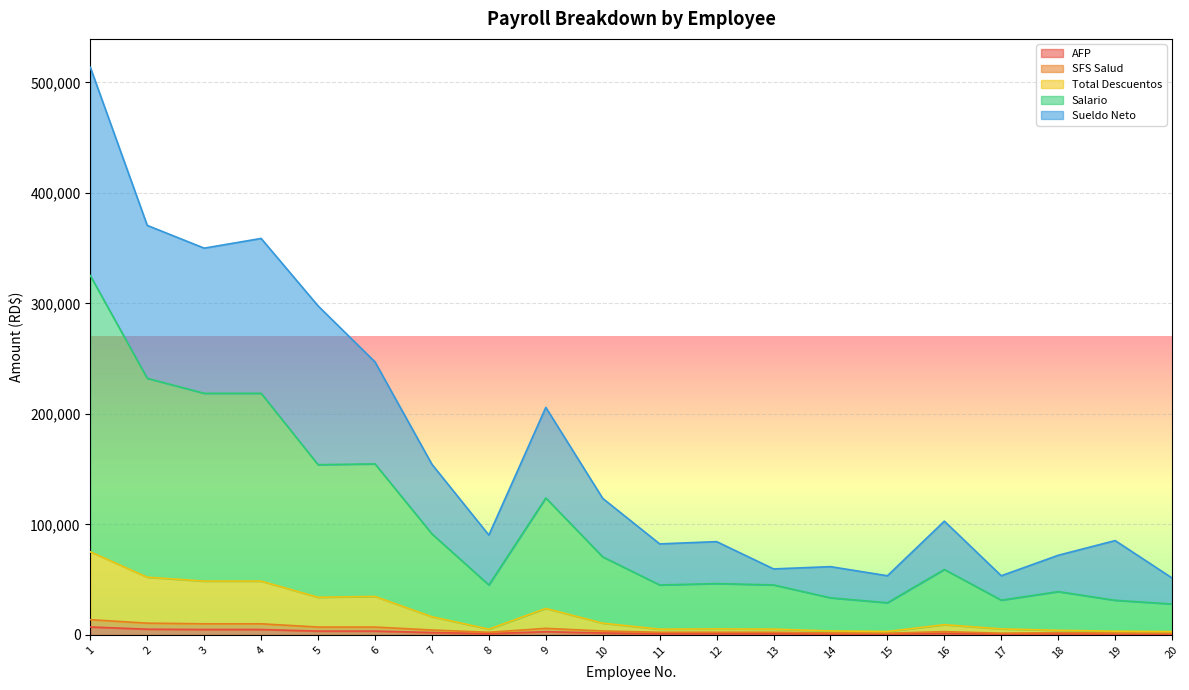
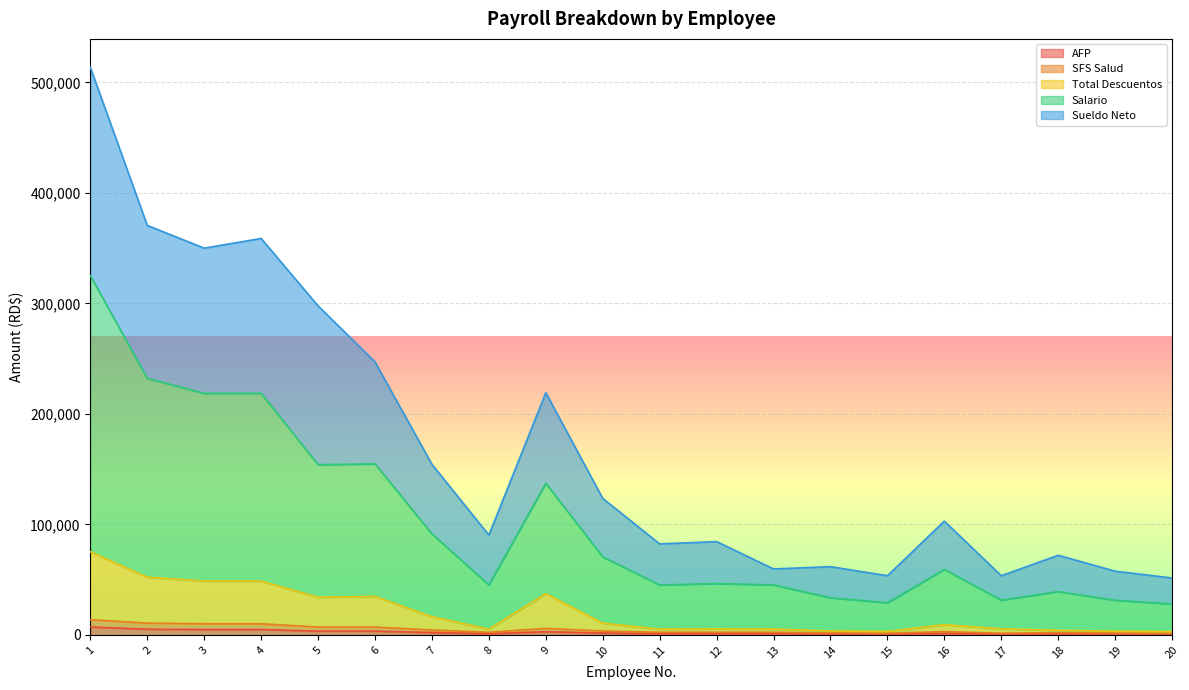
  {
    "Total Descuentos": {
      "1": "61,000",
      "2": "42,000",
      "3": "39,000",
      "4": "39,000",
      "5": "27,000",
      "6": "28,000",
      "7": "12,000",
      "8": "3,000",
-     "9": "18,000",
+     "9": "31,000",
      "10": "7,000",
      "11": "3,000",
      "12": "3,000",
      "13": "3,000",
      "16": "6,000",
      "17": "4,000"
    },
    "Salario": {
      "1": "250,000",
      "2": "180,000",
      "3": "170,000",
      "4": "170,000",
      "5": "120,000",
      "6": "120,000",
      "7": "75,000",
      "8": "40,000",
      "9": "100,000",
      "10": "60,000",
      "11": "40,000",
      "12": "41,000",
      "13": "40,000",
      "14": "30,000",
      "15": "26,000",
      "16": "50,000",
      "17": "26,000",
      "18": "35,000",
      "19": "28,000",
      "20": "25,000"
    },
    "Sueldo Neto": {
      "1": "189,000",
      "2": "138,000",
      "3": "131,000",
      "4": "140,000",
      "5": "144,000",
      "6": "92,000",
      "7": "63,000",
      "8": "45,000",
      "9": "82,000",
      "10": "53,000",
      "11": "37,000",
      "12": "38,000",
      "13": "14,000",
      "14": "28,000",
      "15": "24,000",
      "16": "44,000",
      "17": "22,000",
      "18": "33,000",
-     "19": "54,000",
+     "19": "26,000",
      "20": "23,000"
    }
  }
